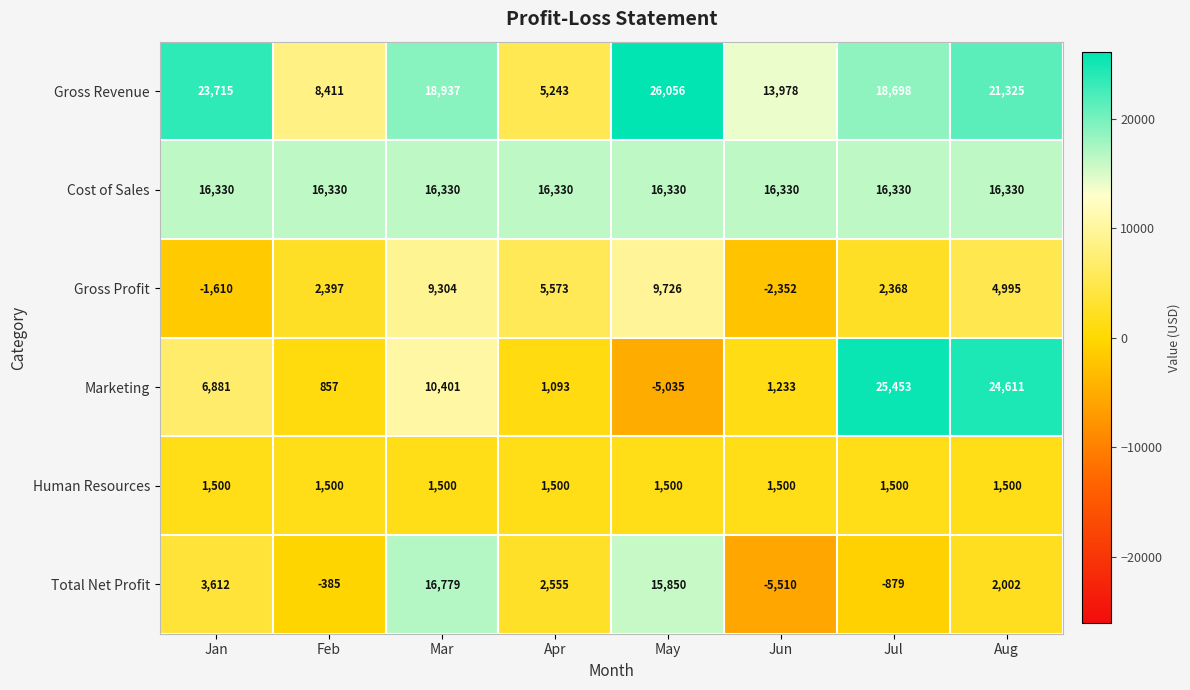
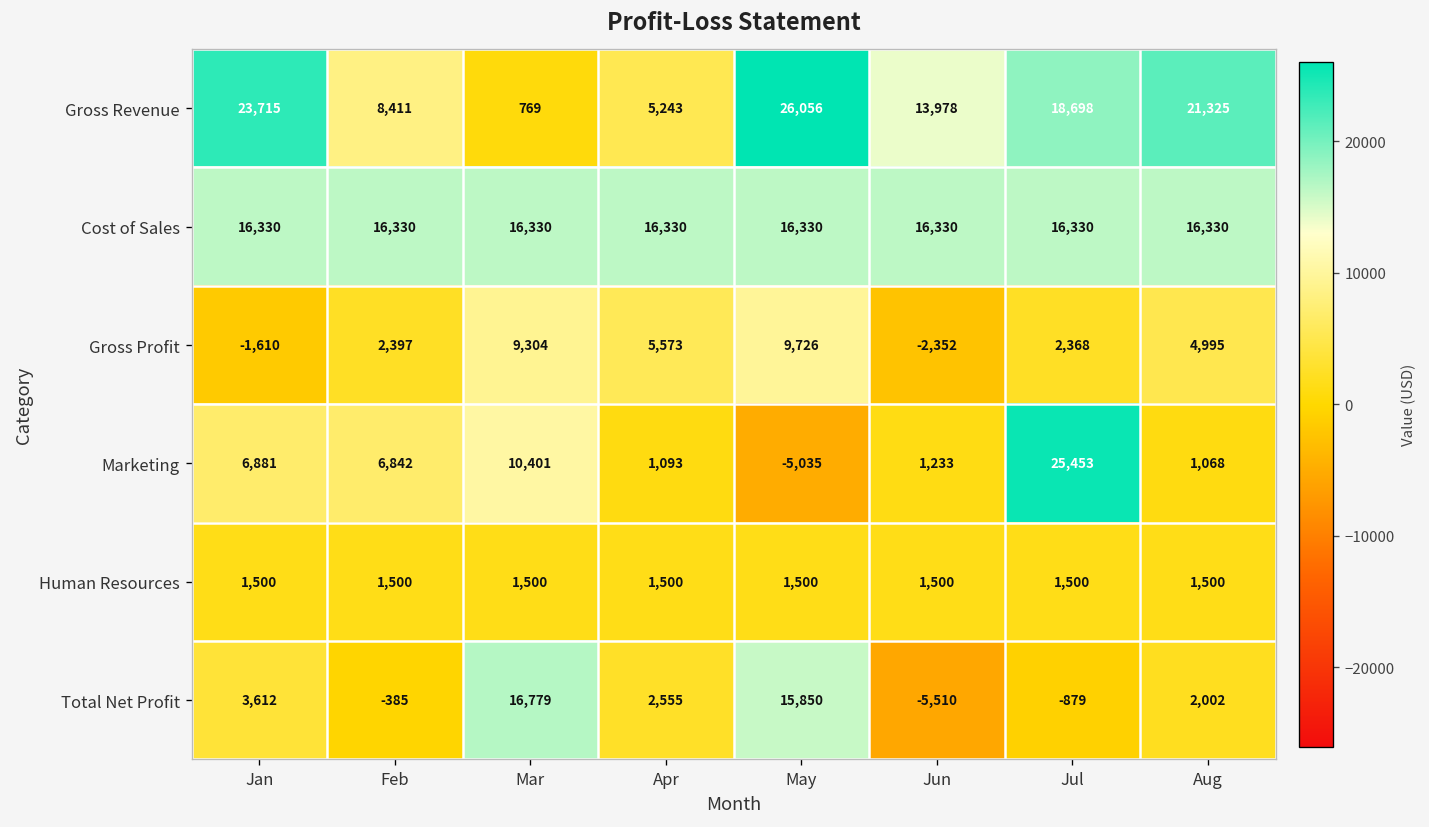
  {
    "Gross Revenue": {
      "Jan": "23,715",
      "Feb": "8,411",
-     "Mar": "18,937",
+     "Mar": "769",
      "Apr": "5,243",
      "May": "26,056",
      "Jun": "13,978",
      "Jul": "18,698",
      "Aug": "21,325"
    },
    "Cost of Sales": {
      "Jan": "16,330",
      "Feb": "16,330",
      "Mar": "16,330",
      "Apr": "16,330",
      "May": "16,330",
      "Jun": "16,330",
      "Jul": "16,330",
      "Aug": "16,330"
    },
    "Gross Profit": {
      "Jan": "-1,610",
      "Feb": "2,397",
      "Mar": "9,304",
      "Apr": "5,573",
      "May": "9,726",
      "Jun": "-2,352",
      "Jul": "2,368",
      "Aug": "4,995"
    },
    "Marketing": {
      "Jan": "6,881",
-     "Feb": "857",
+     "Feb": "6,842",
      "Mar": "10,401",
      "Apr": "1,093",
      "May": "-5,035",
      "Jun": "1,233",
      "Jul": "25,453",
-     "Aug": "24,611"
+     "Aug": "1,068"
    },
    "Human Resources": {
      "Jan": "1,500",
      "Feb": "1,500",
      "Mar": "1,500",
      "Apr": "1,500",
      "May": "1,500",
      "Jun": "1,500",
      "Jul": "1,500",
      "Aug": "1,500"
    },
    "Total Net Profit": {
      "Jan": "3,612",
      "Feb": "-385",
      "Mar": "16,779",
      "Apr": "2,555",
      "May": "15,850",
      "Jun": "-5,510",
      "Jul": "-879",
      "Aug": "2,002"
    }
  }
